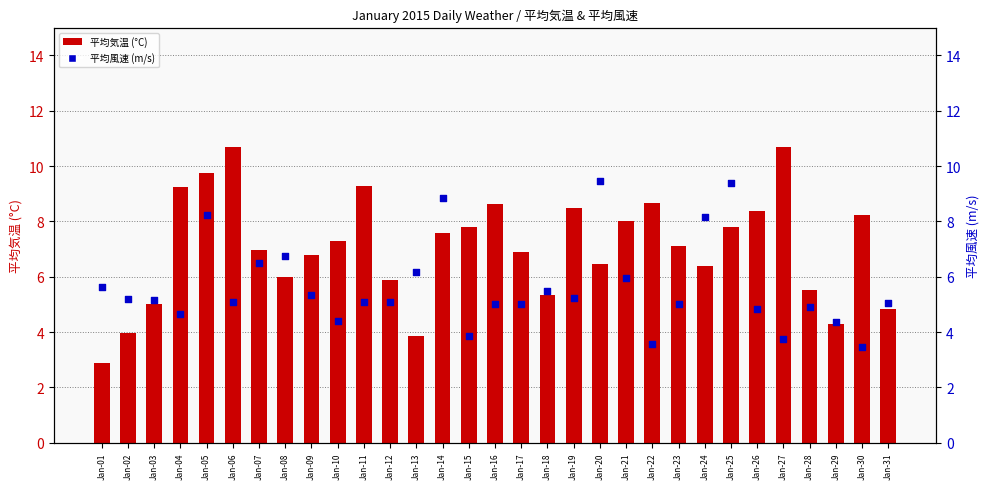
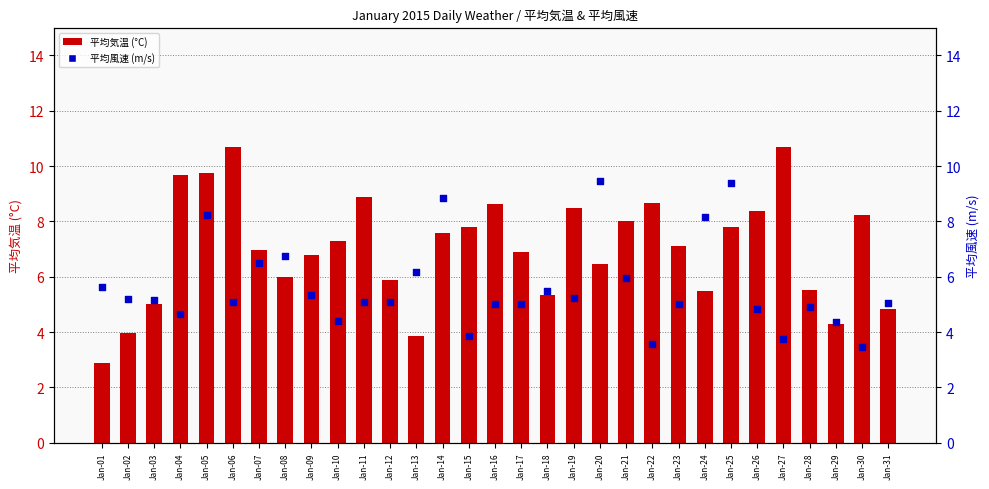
  {
    "平均気温 (°C)": {
      "Jan-01": 2.9,
      "Jan-02": 4.0,
      "Jan-03": 5.0,
-     "Jan-04": 9.2,
+     "Jan-04": 9.7,
      "Jan-05": 9.8,
      "Jan-06": 10.7,
      "Jan-07": 7.0,
      "Jan-08": 6.0,
      "Jan-09": 6.8,
      "Jan-10": 7.3,
-     "Jan-11": 9.3,
+     "Jan-11": 8.9,
      "Jan-12": 5.9,
      "Jan-13": 3.9,
      "Jan-14": 7.6,
      "Jan-15": 7.8,
      "Jan-16": 8.6,
      "Jan-17": 6.9,
      "Jan-18": 5.3,
      "Jan-19": 8.5,
      "Jan-20": 6.5,
      "Jan-21": 8.0,
      "Jan-22": 8.7,
      "Jan-23": 7.1,
-     "Jan-24": 6.4,
+     "Jan-24": 5.5,
      "Jan-25": 7.8,
      "Jan-26": 8.4,
      "Jan-27": 10.7,
      "Jan-28": 5.5,
      "Jan-29": 4.3,
      "Jan-30": 8.2,
      "Jan-31": 4.8
    }
  }
